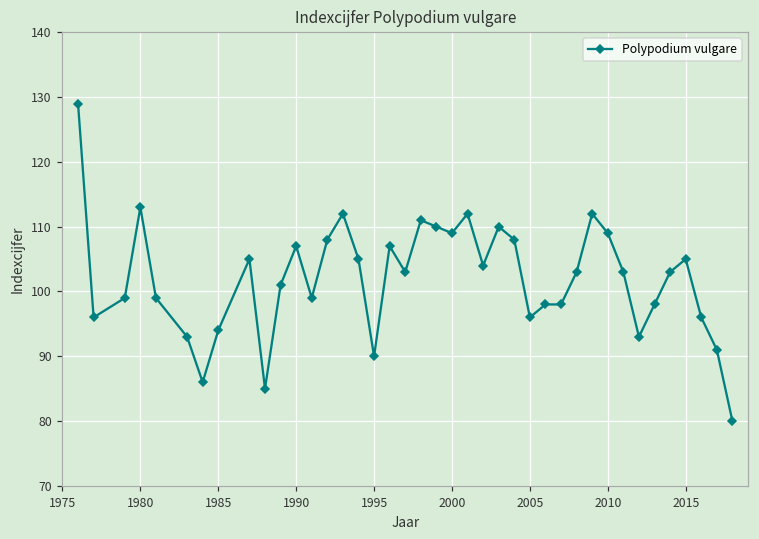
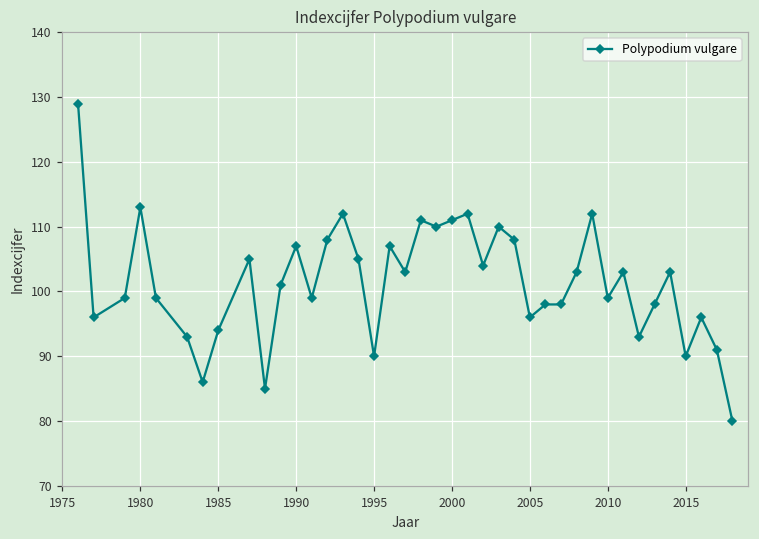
  {
    "1980": 113,
    "1985": 94,
    "1990": 107,
    "1995": 90,
-   "2000": 109,
+   "2000": 111,
    "2005": 96,
-   "2010": 109,
-   "2015": 105
+   "2010": 99,
+   "2015": 90
  }
